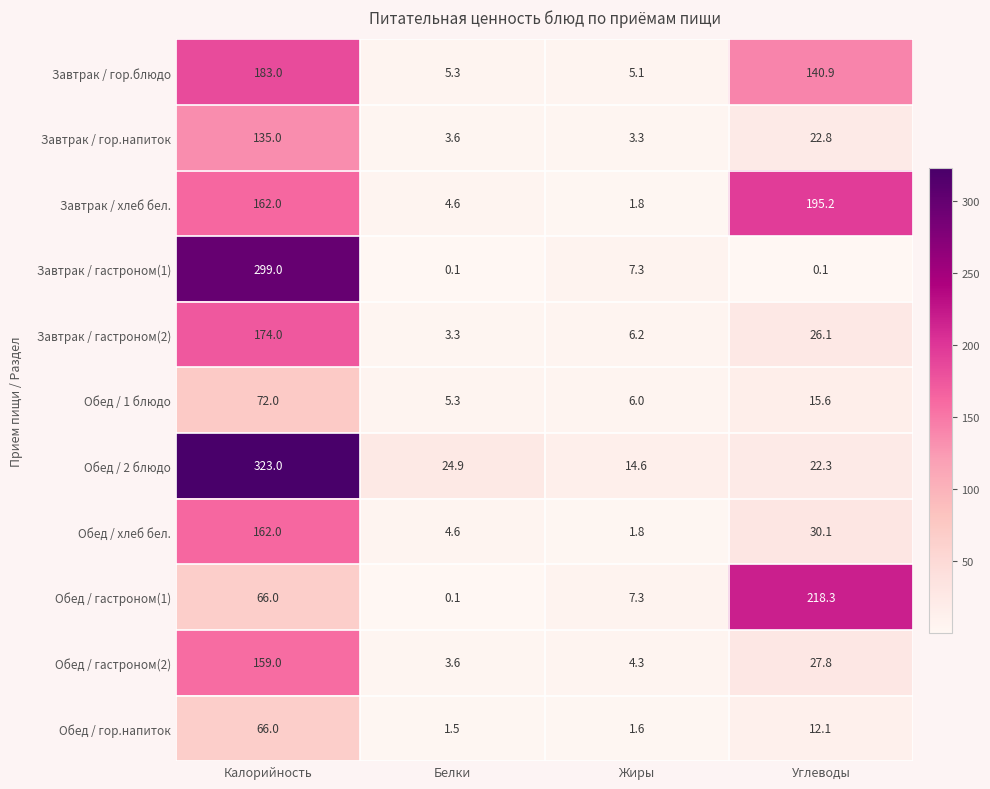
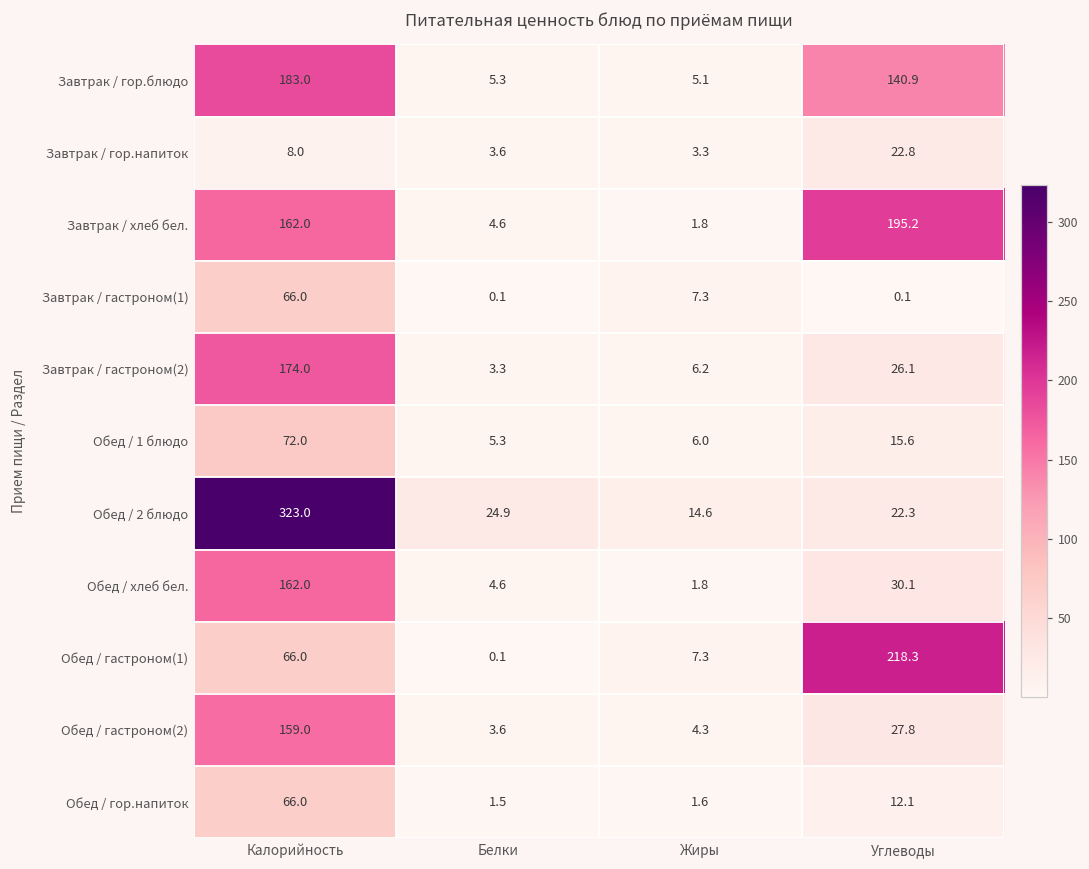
  {
    "Завтрак / гор.блюдо": {
      "Калорийность": 183.0,
      "Белки": 5.3,
      "Жиры": 5.1,
      "Углеводы": 140.9
    },
    "Завтрак / гор.напиток": {
-     "Калорийность": 135.0,
+     "Калорийность": 8.0,
      "Белки": 3.6,
      "Жиры": 3.3,
      "Углеводы": 22.8
    },
    "Завтрак / хлеб бел.": {
      "Калорийность": 162.0,
      "Белки": 4.6,
      "Жиры": 1.8,
      "Углеводы": 195.2
    },
    "Завтрак / гастроном(1)": {
-     "Калорийность": 299.0,
+     "Калорийность": 66.0,
      "Белки": 0.1,
      "Жиры": 7.3,
      "Углеводы": 0.1
    },
    "Завтрак / гастроном(2)": {
      "Калорийность": 174.0,
      "Белки": 3.3,
      "Жиры": 6.2,
      "Углеводы": 26.1
    },
    "Обед / 1 блюдо": {
      "Калорийность": 72.0,
      "Белки": 5.3,
      "Жиры": 6.0,
      "Углеводы": 15.6
    },
    "Обед / 2 блюдо": {
      "Калорийность": 323.0,
      "Белки": 24.9,
      "Жиры": 14.6,
      "Углеводы": 22.3
    },
    "Обед / хлеб бел.": {
      "Калорийность": 162.0,
      "Белки": 4.6,
      "Жиры": 1.8,
      "Углеводы": 30.1
    },
    "Обед / гастроном(1)": {
      "Калорийность": 66.0,
      "Белки": 0.1,
      "Жиры": 7.3,
      "Углеводы": 218.3
    },
    "Обед / гастроном(2)": {
      "Калорийность": 159.0,
      "Белки": 3.6,
      "Жиры": 4.3,
      "Углеводы": 27.8
    },
    "Обед / гор.напиток": {
      "Калорийность": 66.0,
      "Белки": 1.5,
      "Жиры": 1.6,
      "Углеводы": 12.1
    }
  }
